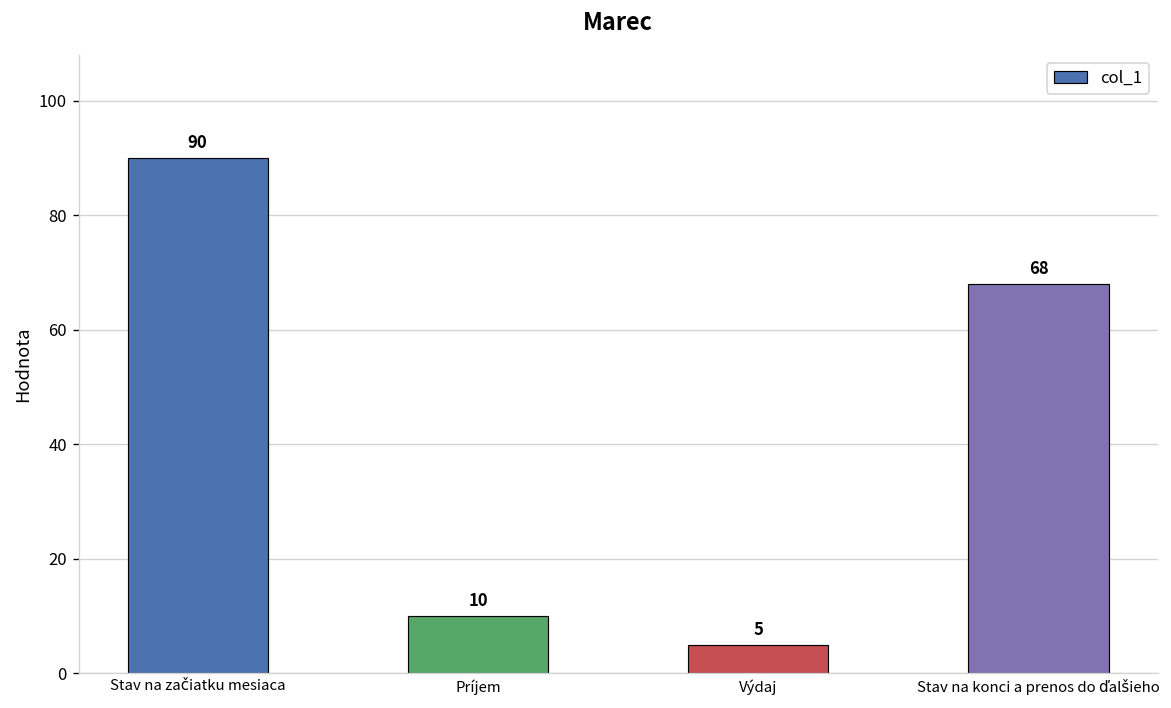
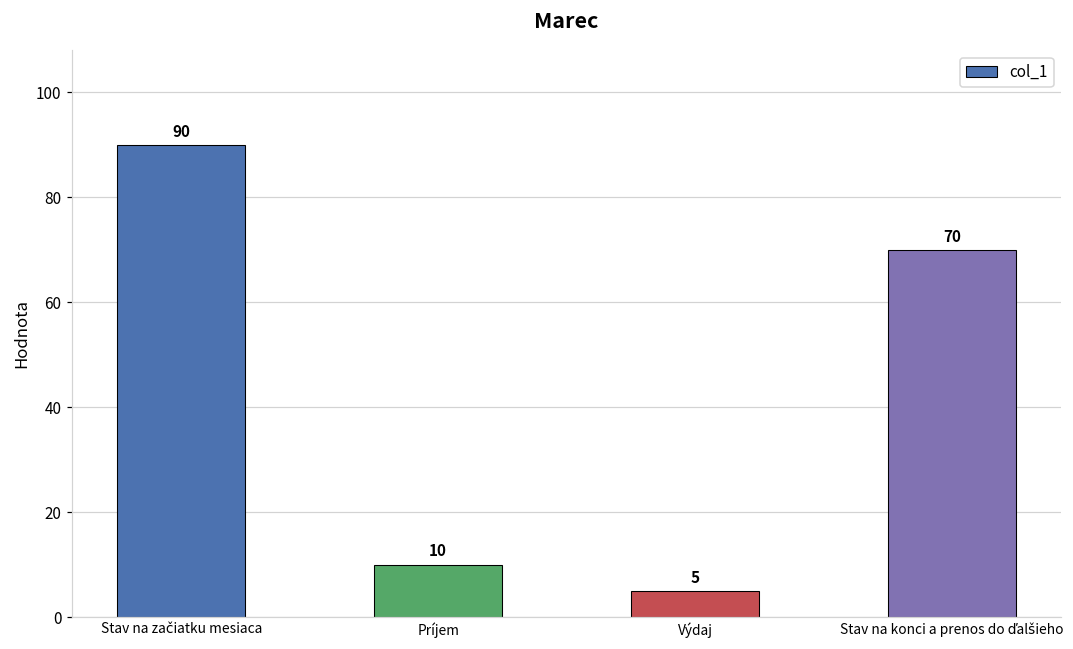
  {
    "Stav na začiatku mesiaca": 90,
    "Príjem": 10,
    "Výdaj": 5,
-   "Stav na konci a prenos do ďalšieho": 68
+   "Stav na konci a prenos do ďalšieho": 70
  }
